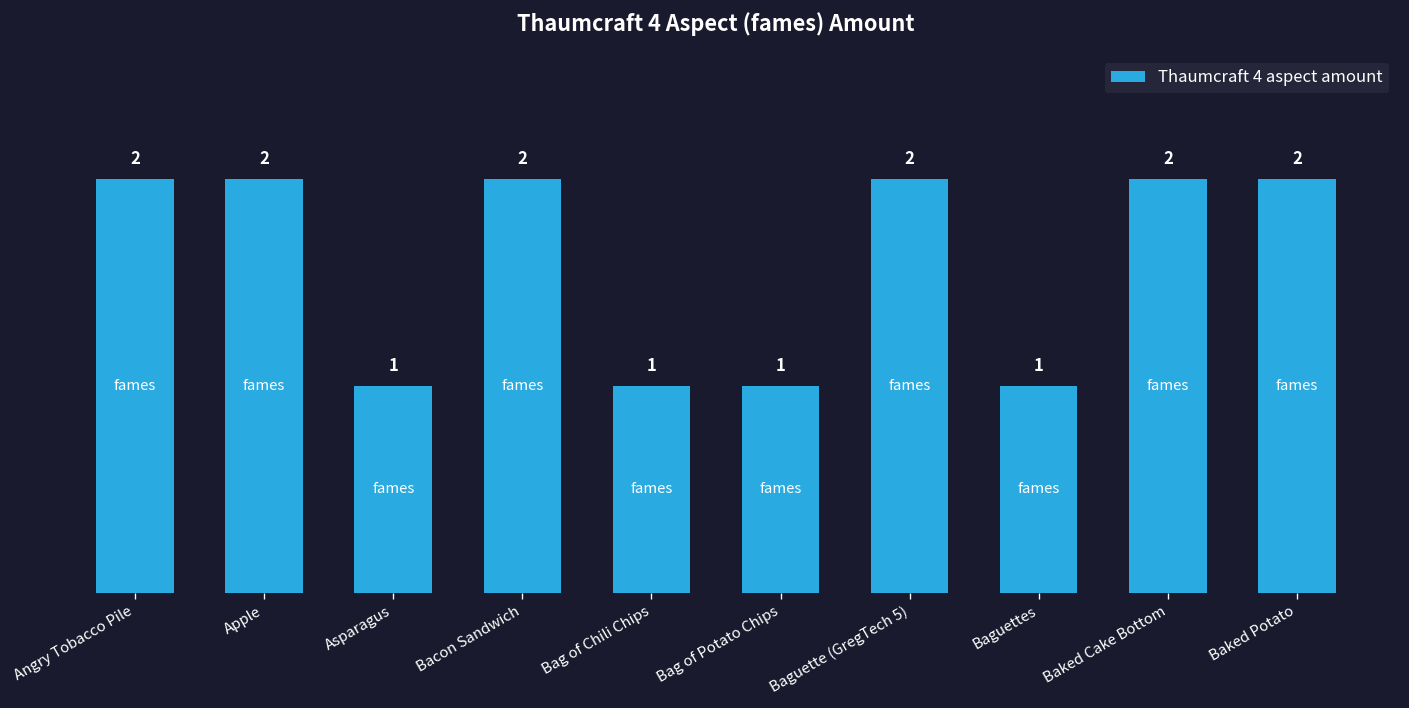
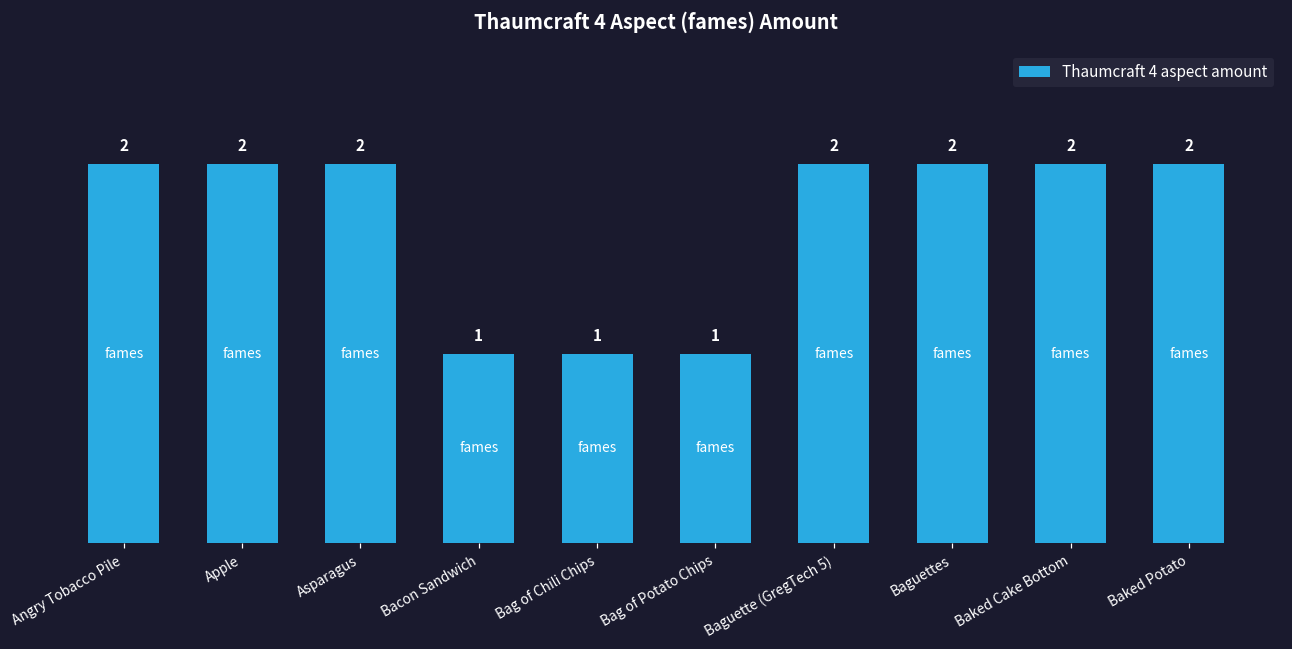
  {
    "Angry Tobacco Pile": 2,
    "Apple": 2,
-   "Asparagus": 1,
-   "Bacon Sandwich": 2,
+   "Asparagus": 2,
+   "Bacon Sandwich": 1,
    "Bag of Chili Chips": 1,
    "Bag of Potato Chips": 1,
    "Baguette (GregTech 5)": 2,
-   "Baguettes": 1,
+   "Baguettes": 2,
    "Baked Cake Bottom": 2,
    "Baked Potato": 2
  }
